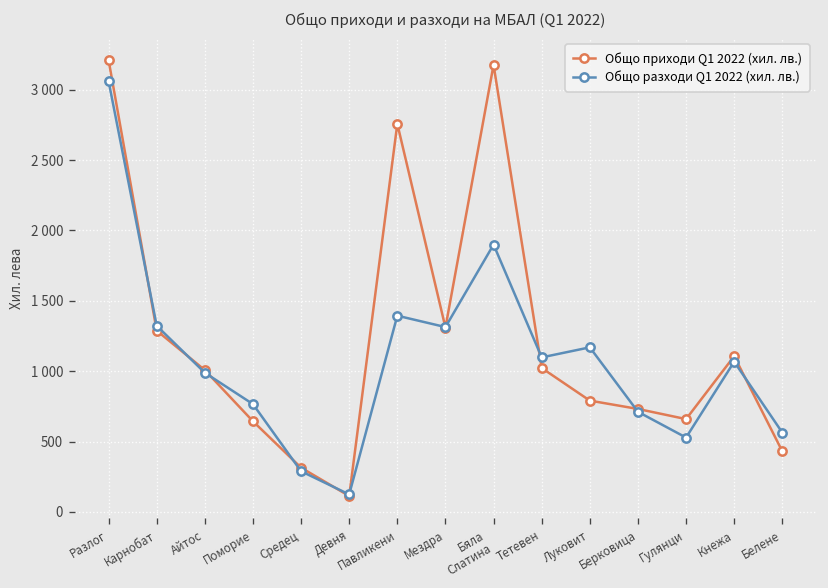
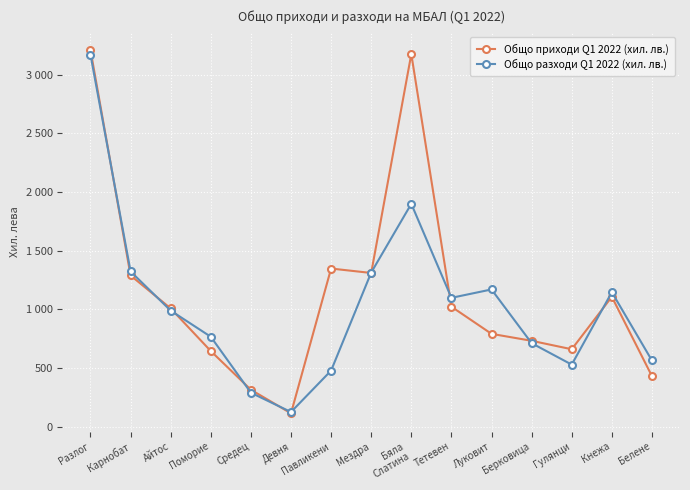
  {
    "Общо приходи Q1 2022 (хил. лв.)": {
      "Разлог": 3210,
      "Карнобат": 1290,
      "Поморие": 640,
      "Средец": 310,
-     "Павликени": 2760,
+     "Павликени": 1350,
      "Бяла Слатина": 3180,
      "Тетевен": 1020,
      "Луковит": 790,
      "Гулянци": 660,
      "Кнежа": 1110,
      "Белене": 430
    },
    "Общо разходи Q1 2022 (хил. лв.)": {
-     "Разлог": 3060,
+     "Разлог": 3170,
      "Карнобат": 1320,
      "Поморие": 770,
      "Средец": 290,
-     "Павликени": 1390,
+     "Павликени": 480,
      "Бяла Слатина": 1900,
      "Тетевен": 1100,
      "Луковит": 1170,
      "Гулянци": 530,
-     "Кнежа": 1070,
+     "Кнежа": 1150,
      "Белене": 560
    }
  }
